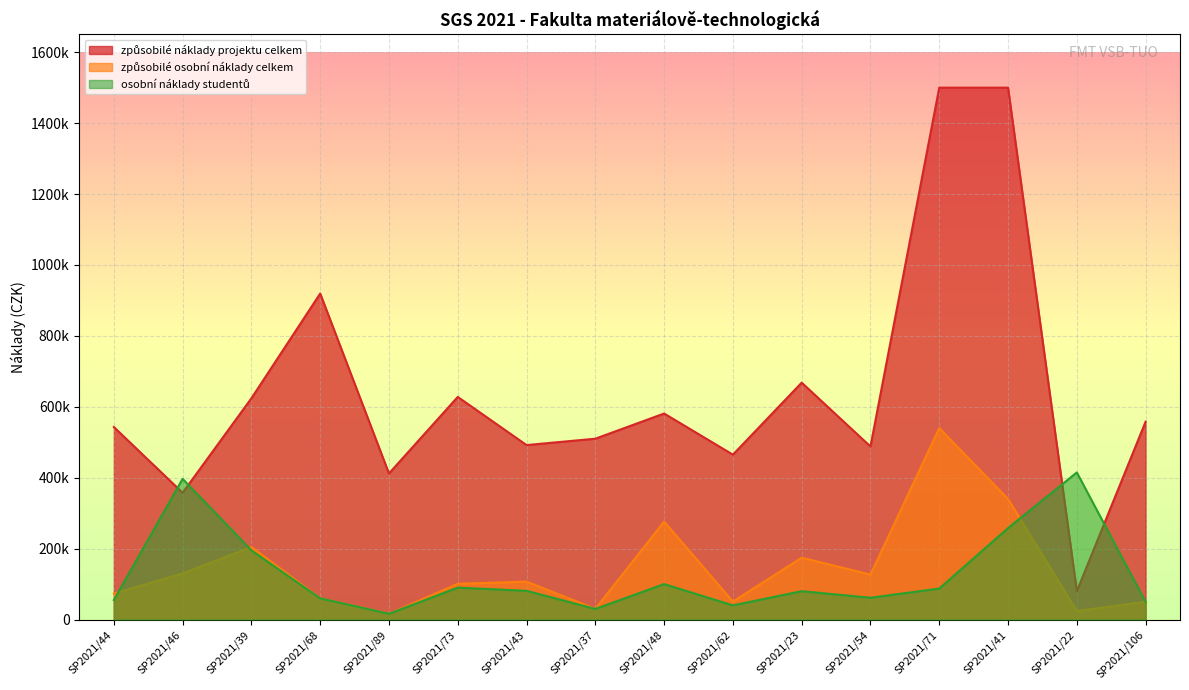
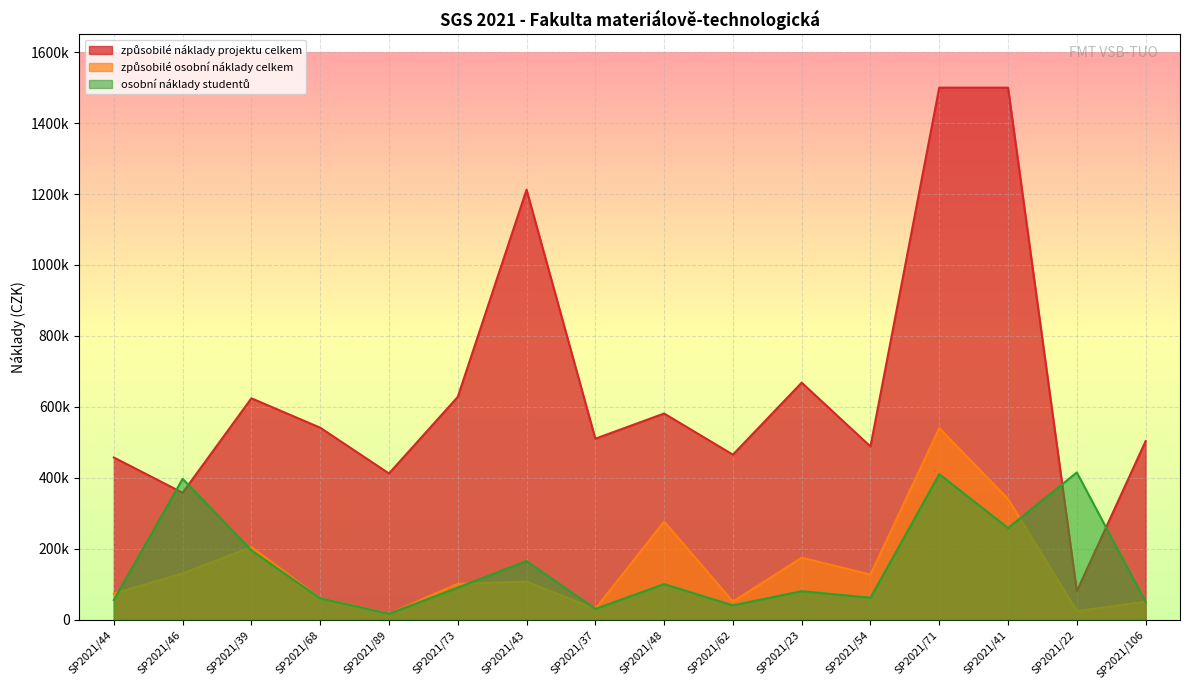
  {
    "způsobilé náklady projektu celkem": {
-     "SP2021/44": 540000,
+     "SP2021/44": 460000,
      "SP2021/46": 360000,
      "SP2021/39": 620000,
-     "SP2021/68": 920000,
+     "SP2021/68": 540000,
      "SP2021/89": 410000,
      "SP2021/73": 630000,
-     "SP2021/43": 490000,
+     "SP2021/43": 1210000,
      "SP2021/37": 510000,
      "SP2021/48": 580000,
      "SP2021/62": 470000,
      "SP2021/23": 670000,
      "SP2021/54": 490000,
      "SP2021/71": 1500000,
      "SP2021/41": 1500000,
      "SP2021/22": 80000,
-     "SP2021/106": 560000
+     "SP2021/106": 500000
    },
    "způsobilé osobní náklady celkem": {
      "SP2021/44": 70000,
      "SP2021/46": 130000,
      "SP2021/39": 200000,
      "SP2021/73": 100000,
      "SP2021/43": 110000,
      "SP2021/48": 280000,
      "SP2021/62": 50000,
      "SP2021/23": 170000,
      "SP2021/54": 130000,
      "SP2021/71": 540000,
      "SP2021/41": 340000,
      "SP2021/22": 20000
    },
    "osobní náklady studentů": {
      "SP2021/44": 60000,
      "SP2021/46": 400000,
      "SP2021/39": 200000,
      "SP2021/73": 90000,
-     "SP2021/43": 80000,
+     "SP2021/43": 170000,
      "SP2021/48": 100000,
      "SP2021/62": 40000,
      "SP2021/23": 80000,
      "SP2021/54": 60000,
-     "SP2021/71": 90000,
+     "SP2021/71": 410000,
      "SP2021/41": 260000,
      "SP2021/22": 410000
    }
  }
